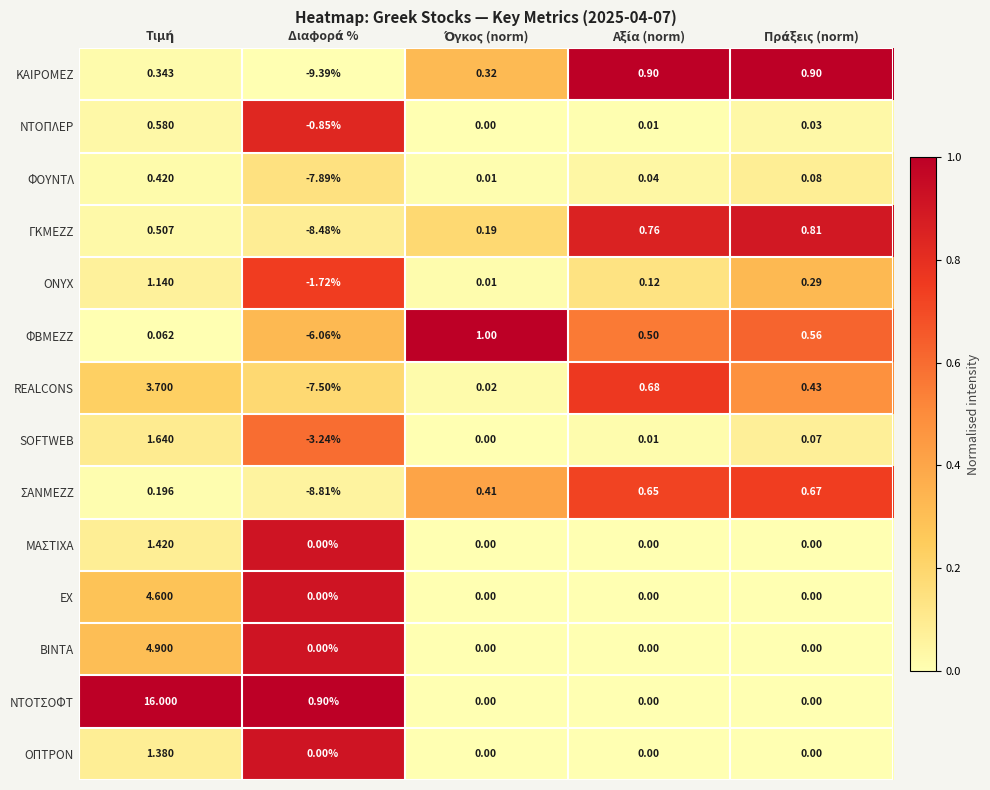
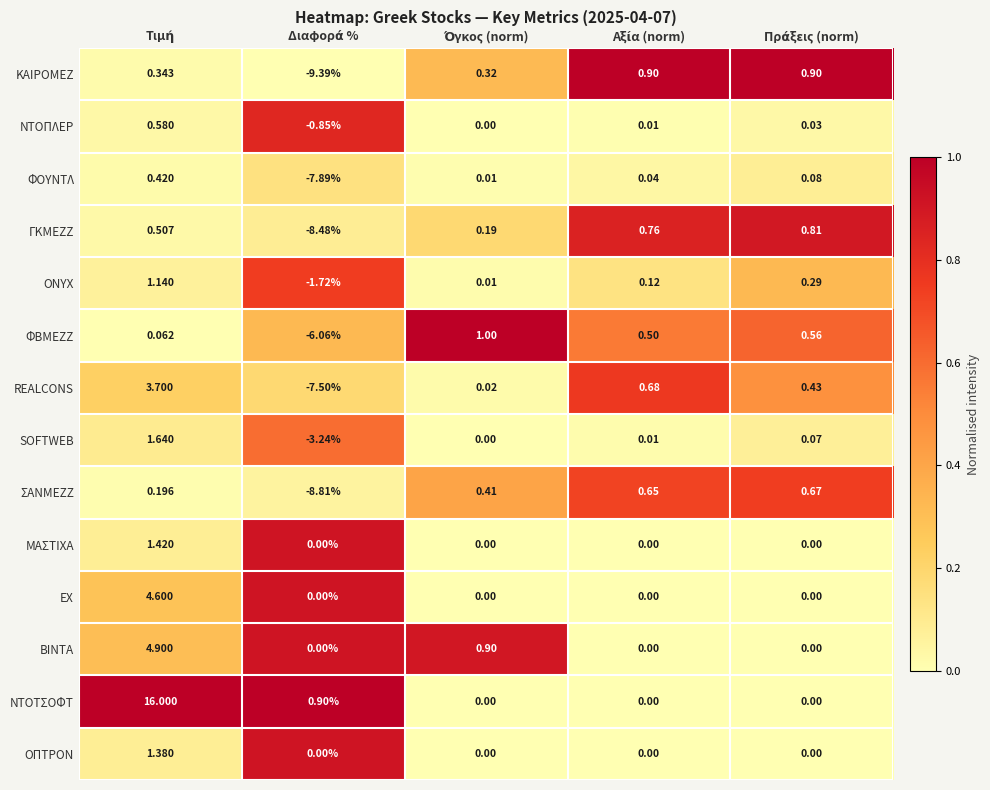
  {
    "ΚΑΙΡΟΜΕΖ": {
      "Τιμή": "0.343",
      "Διαφορά %": "-9.39%",
      "Όγκος (norm)": "0.32",
      "Αξία (norm)": "0.90",
      "Πράξεις (norm)": "0.90"
    },
    "ΝΤΟΠΛΕΡ": {
      "Τιμή": "0.580",
      "Διαφορά %": "-0.85%",
      "Όγκος (norm)": "0.00",
      "Αξία (norm)": "0.01",
      "Πράξεις (norm)": "0.03"
    },
    "ΦΟΥΝΤΛ": {
      "Τιμή": "0.420",
      "Διαφορά %": "-7.89%",
      "Όγκος (norm)": "0.01",
      "Αξία (norm)": "0.04",
      "Πράξεις (norm)": "0.08"
    },
    "ΓΚΜΕΖΖ": {
      "Τιμή": "0.507",
      "Διαφορά %": "-8.48%",
      "Όγκος (norm)": "0.19",
      "Αξία (norm)": "0.76",
      "Πράξεις (norm)": "0.81"
    },
    "ONYX": {
      "Τιμή": "1.140",
      "Διαφορά %": "-1.72%",
      "Όγκος (norm)": "0.01",
      "Αξία (norm)": "0.12",
      "Πράξεις (norm)": "0.29"
    },
    "ΦΒΜΕΖΖ": {
      "Τιμή": "0.062",
      "Διαφορά %": "-6.06%",
      "Όγκος (norm)": "1.00",
      "Αξία (norm)": "0.50",
      "Πράξεις (norm)": "0.56"
    },
    "REALCONS": {
      "Τιμή": "3.700",
      "Διαφορά %": "-7.50%",
      "Όγκος (norm)": "0.02",
      "Αξία (norm)": "0.68",
      "Πράξεις (norm)": "0.43"
    },
    "SOFTWEB": {
      "Τιμή": "1.640",
      "Διαφορά %": "-3.24%",
      "Όγκος (norm)": "0.00",
      "Αξία (norm)": "0.01",
      "Πράξεις (norm)": "0.07"
    },
    "ΣΑΝΜΕΖΖ": {
      "Τιμή": "0.196",
      "Διαφορά %": "-8.81%",
      "Όγκος (norm)": "0.41",
      "Αξία (norm)": "0.65",
      "Πράξεις (norm)": "0.67"
    },
    "ΜΑΣΤΙΧΑ": {
      "Τιμή": "1.420",
      "Διαφορά %": "0.00%",
      "Όγκος (norm)": "0.00",
      "Αξία (norm)": "0.00",
      "Πράξεις (norm)": "0.00"
    },
    "ΕΧ": {
      "Τιμή": "4.600",
      "Διαφορά %": "0.00%",
      "Όγκος (norm)": "0.00",
      "Αξία (norm)": "0.00",
      "Πράξεις (norm)": "0.00"
    },
    "ΒΙΝΤΑ": {
      "Τιμή": "4.900",
      "Διαφορά %": "0.00%",
-     "Όγκος (norm)": "0.00",
+     "Όγκος (norm)": "0.90",
      "Αξία (norm)": "0.00",
      "Πράξεις (norm)": "0.00"
    },
    "ΝΤΟΤΣΟΦΤ": {
      "Τιμή": "16.000",
      "Διαφορά %": "0.90%",
      "Όγκος (norm)": "0.00",
      "Αξία (norm)": "0.00",
      "Πράξεις (norm)": "0.00"
    },
    "ΟΠΤΡΟΝ": {
      "Τιμή": "1.380",
      "Διαφορά %": "0.00%",
      "Όγκος (norm)": "0.00",
      "Αξία (norm)": "0.00",
      "Πράξεις (norm)": "0.00"
    }
  }
